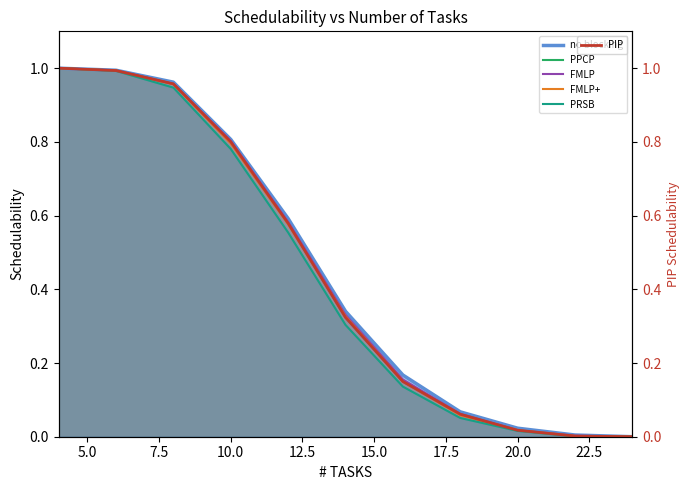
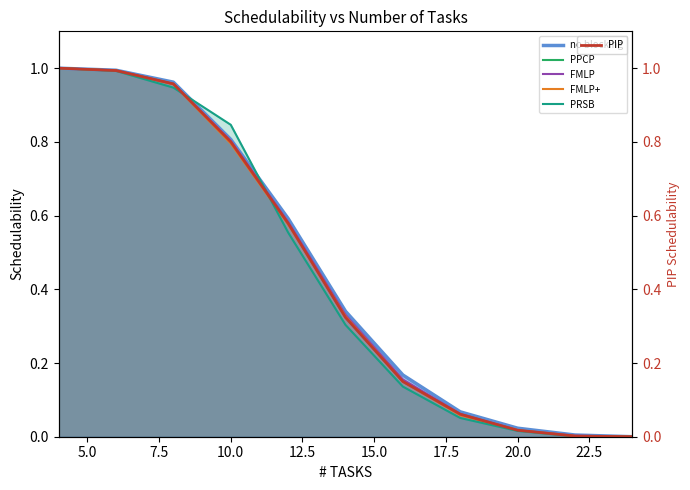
  {
    "PRSB": {
-     "10.0": 0.78
+     "10.0": 0.85
    },
    "PIP": {
      "10.0": 0.80,
      "20.0": 0.02
    }
  }
